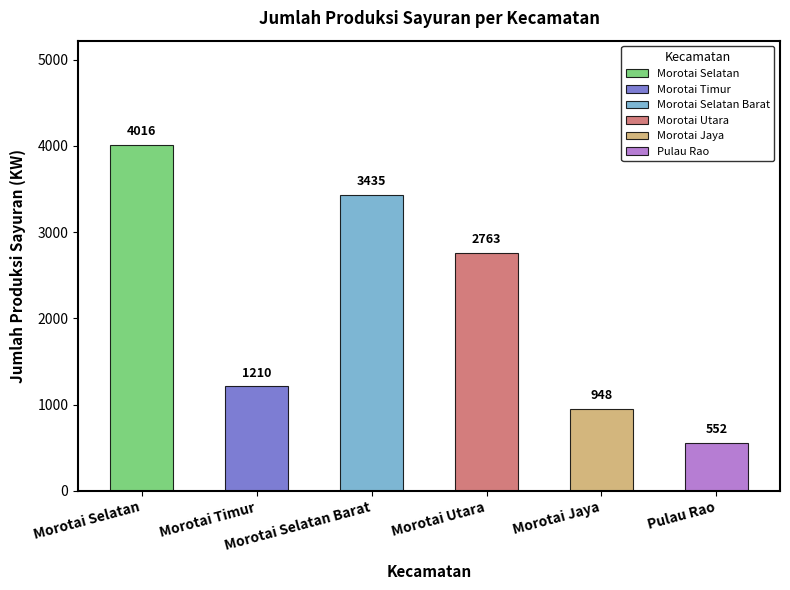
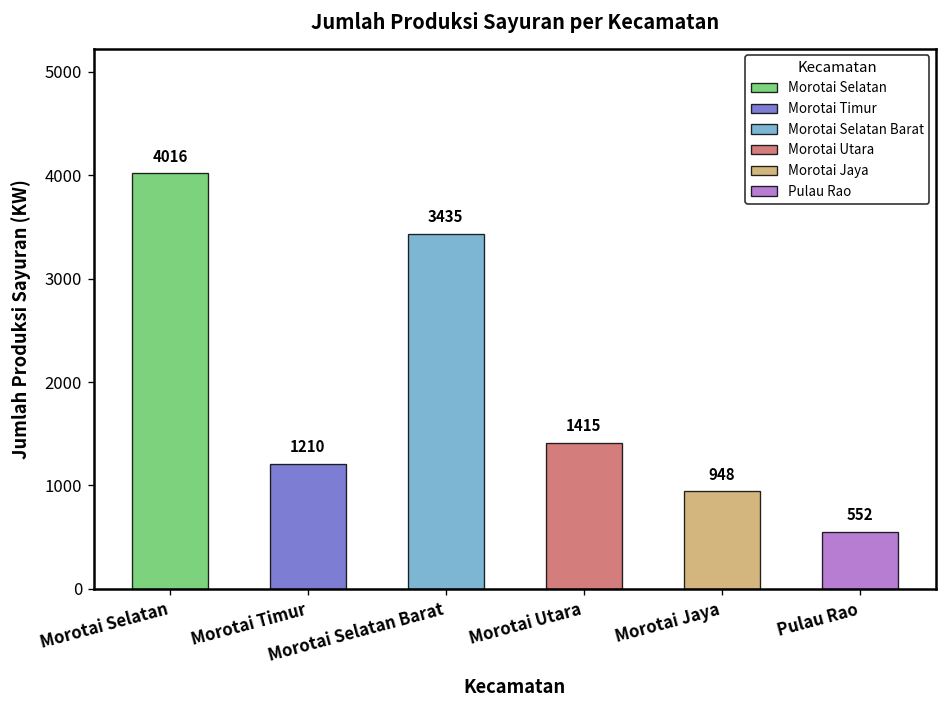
  {
    "Morotai Selatan": 4016,
    "Morotai Timur": 1210,
    "Morotai Selatan Barat": 3435,
-   "Morotai Utara": 2763,
+   "Morotai Utara": 1415,
    "Morotai Jaya": 948,
    "Pulau Rao": 552
  }
